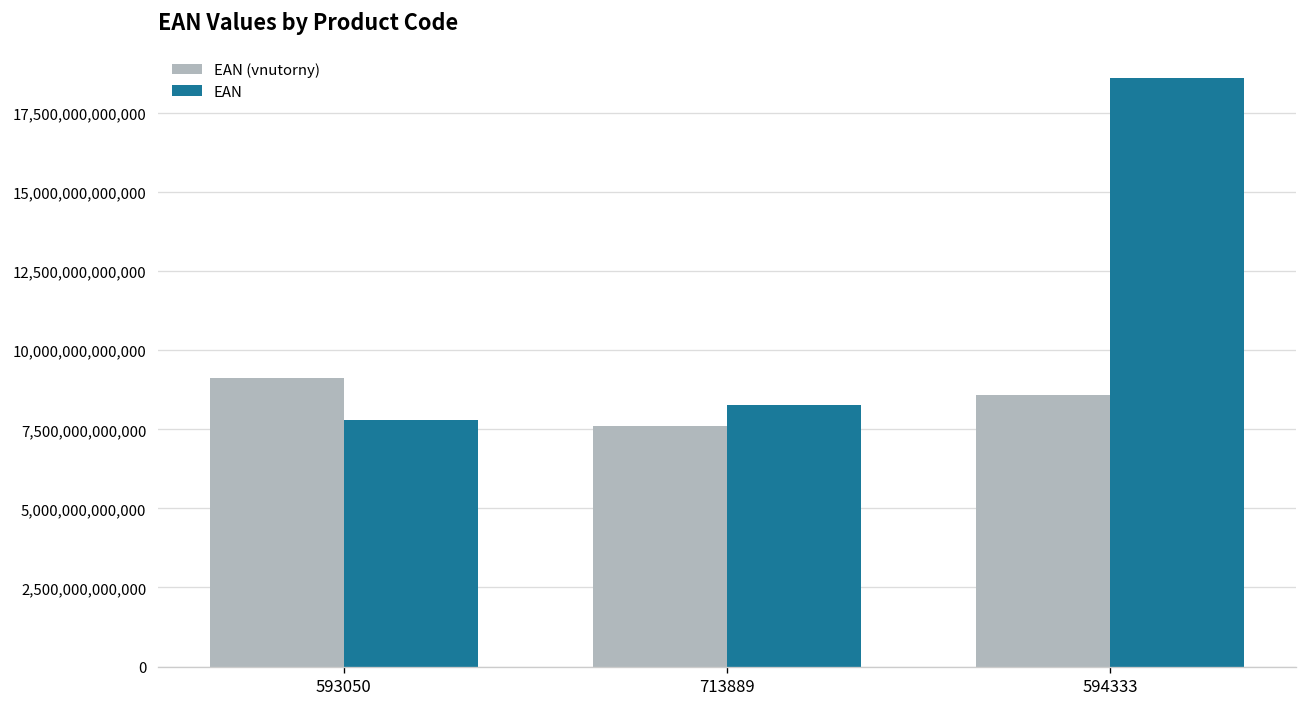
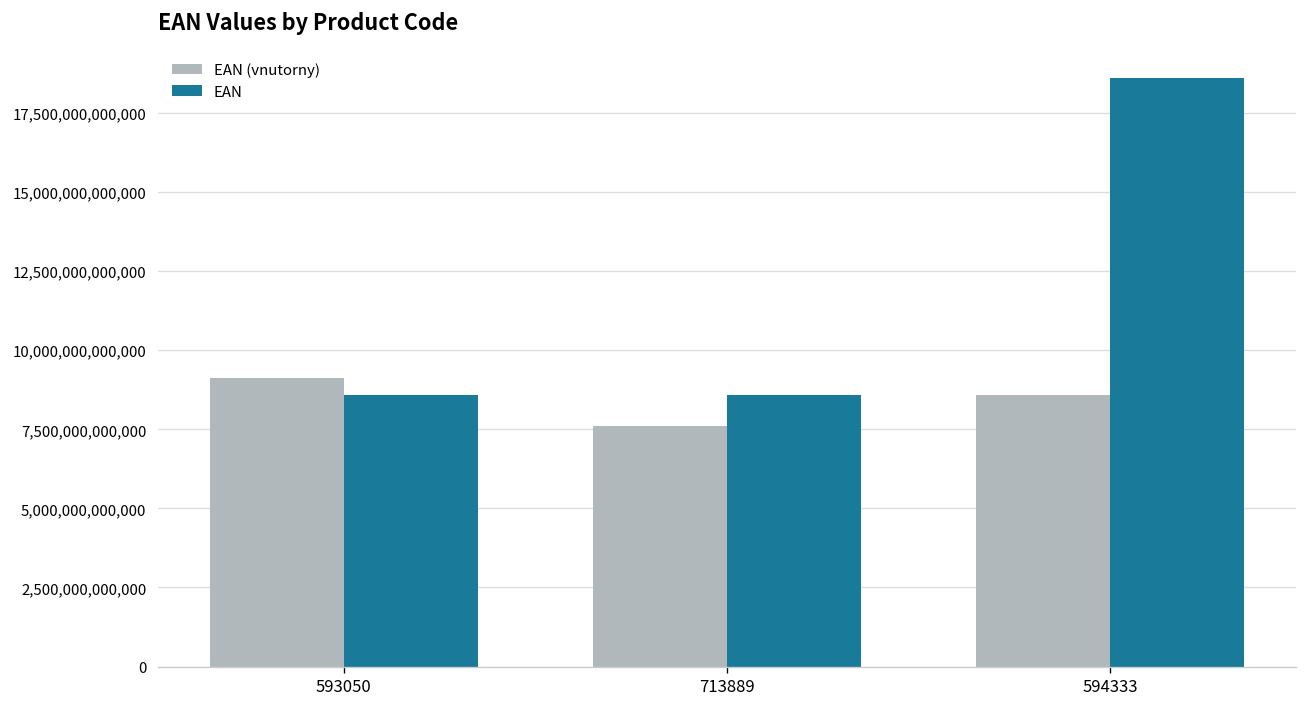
  {
    "EAN (vnutorny)": {
      "593050": "9,100,000,000,000",
      "713889": "7,600,000,000,000",
      "594333": "8,600,000,000,000"
    },
    "EAN": {
-     "593050": "7,800,000,000,000",
-     "713889": "8,300,000,000,000",
+     "593050": "8,600,000,000,000",
+     "713889": "8,600,000,000,000",
      "594333": "18,600,000,000,000"
    }
  }
